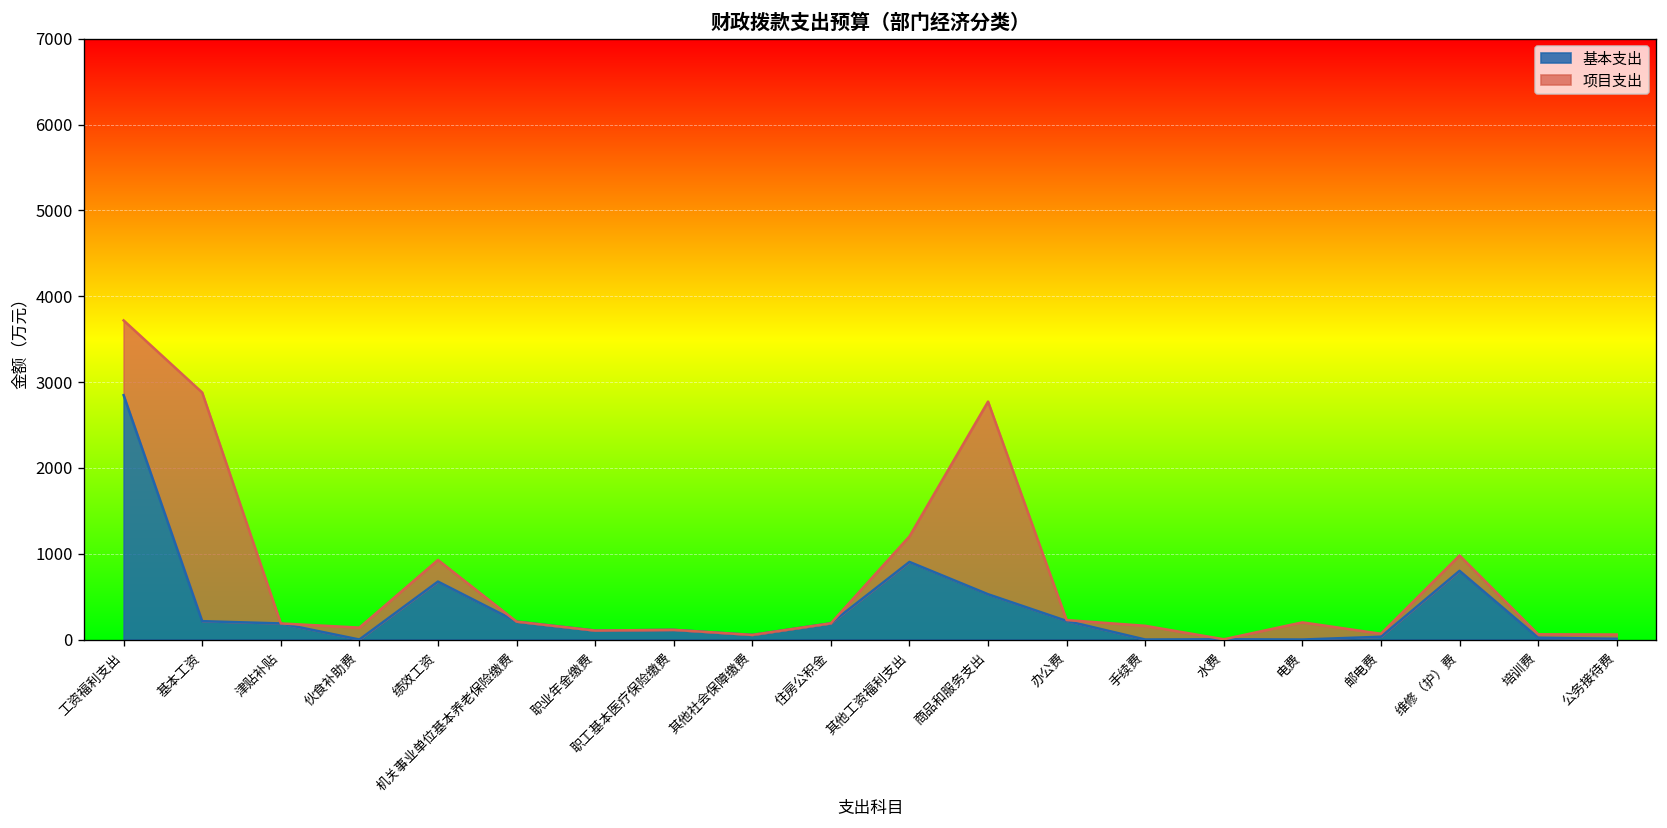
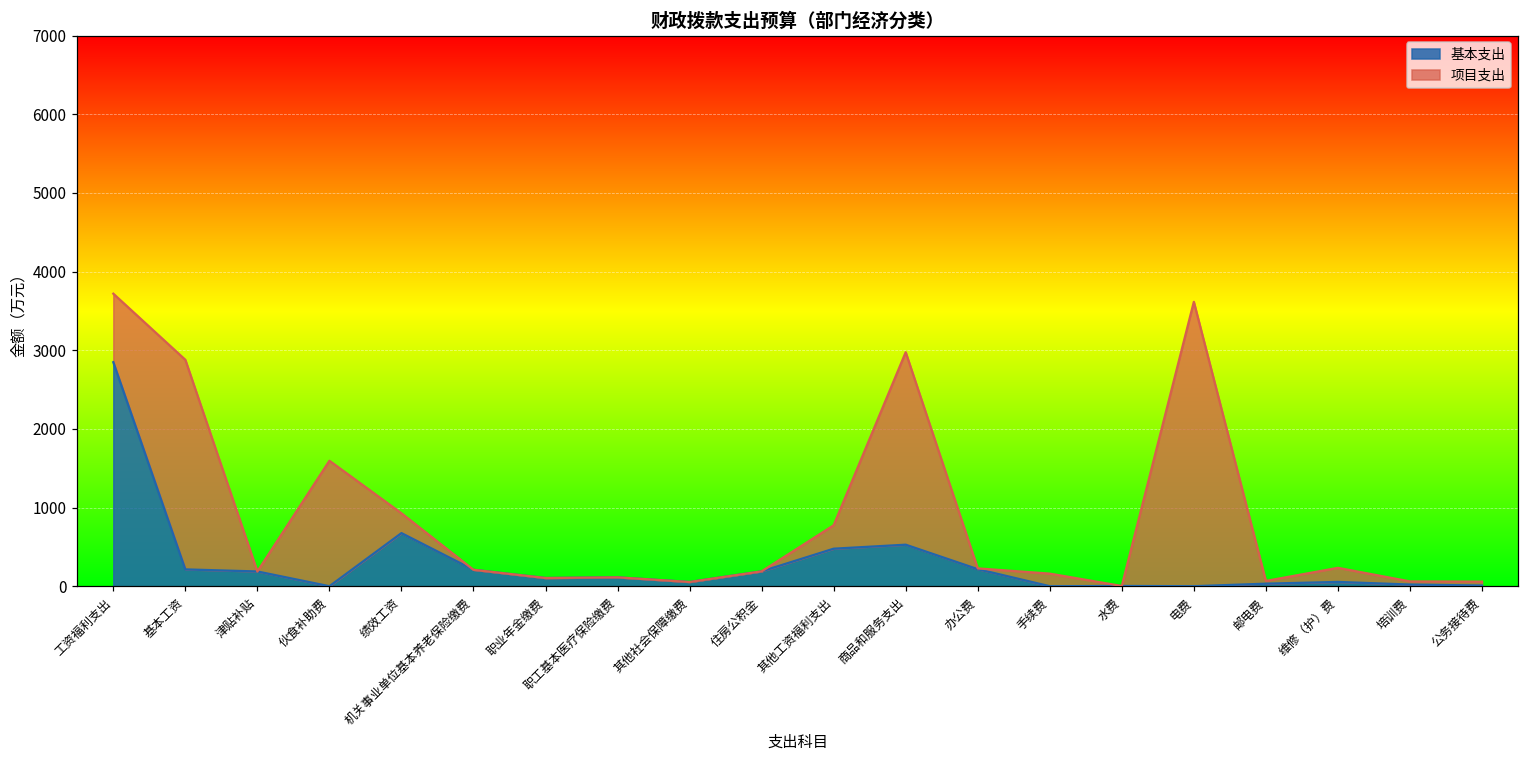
  {
    "基本支出": {
      "工资福利支出": 2800,
      "基本工资": 200,
      "伙食补助费": 0,
      "绩效工资": 700,
-     "其他工资福利支出": 900,
+     "其他工资福利支出": 500,
      "商品和服务支出": 500,
      "手续费": 0,
      "电费": 0,
-     "维修（护）费": 800,
+     "维修（护）费": 100,
      "培训费": 0,
      "公务接待费": 0
    },
    "项目支出": {
      "工资福利支出": 900,
      "基本工资": 2700,
-     "伙食补助费": 100,
+     "伙食补助费": 1600,
      "绩效工资": 300,
      "其他工资福利支出": 300,
-     "商品和服务支出": 2200,
+     "商品和服务支出": 2400,
      "手续费": 200,
-     "电费": 200,
+     "电费": 3600,
      "维修（护）费": 200,
      "培训费": 0,
      "公务接待费": 100
    }
  }
